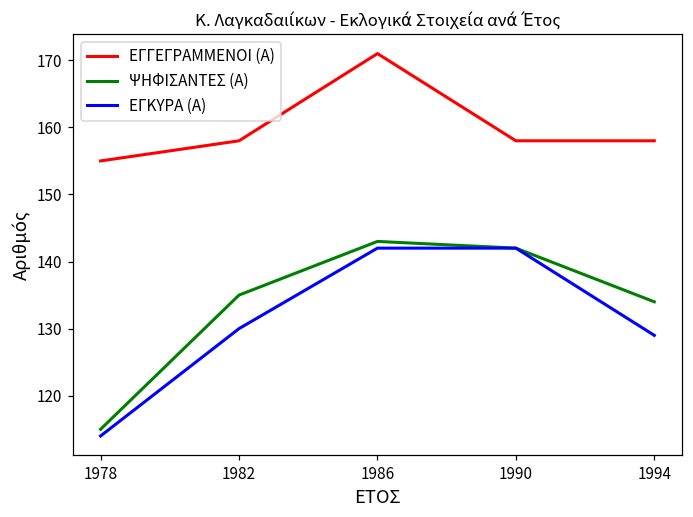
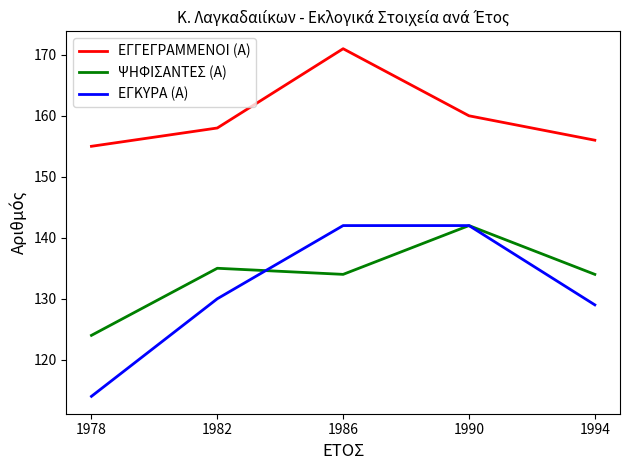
  {
    "ΕΓΓΕΓΡΑΜΜΕΝΟΙ (Α)": {
      "1978": 155,
      "1982": 158,
      "1986": 171,
-     "1990": 158,
-     "1994": 158
+     "1990": 160,
+     "1994": 156
    },
    "ΨΗΦΙΣΑΝΤΕΣ (Α)": {
-     "1978": 115,
+     "1978": 124,
      "1982": 135,
-     "1986": 143,
+     "1986": 134,
      "1994": 134
    },
    "ΕΓΚΥΡΑ (Α)": {
      "1978": 114,
      "1982": 130,
      "1986": 142,
      "1994": 129
    }
  }
